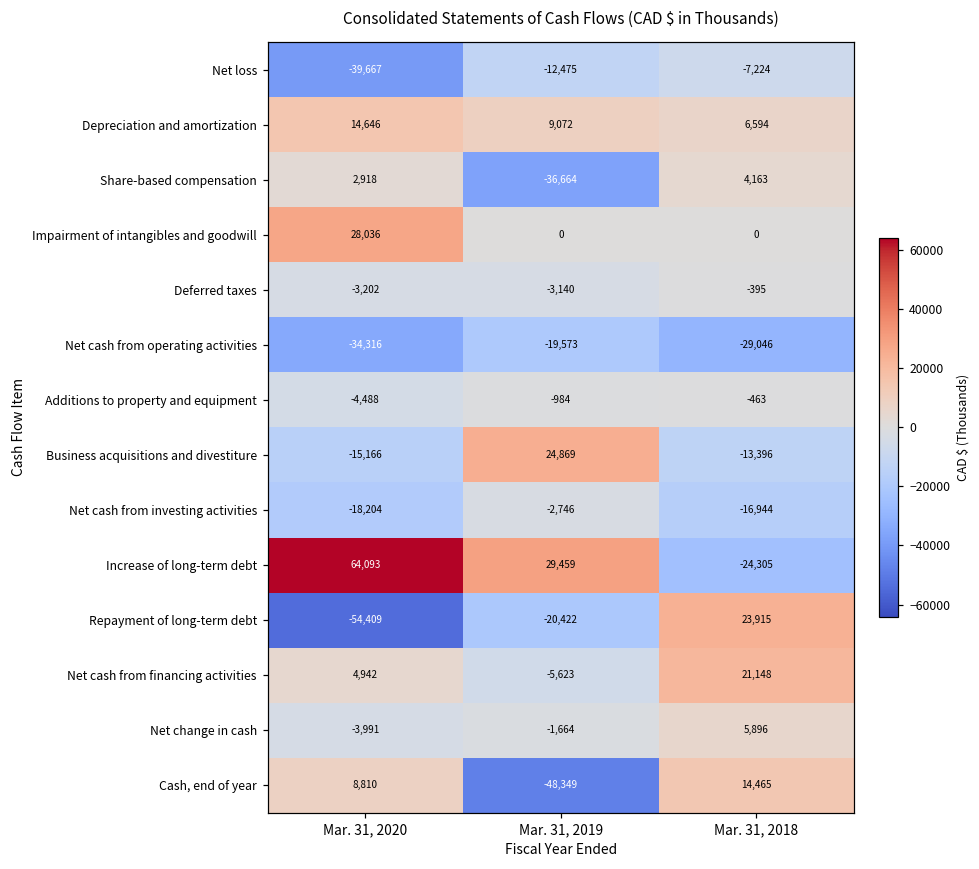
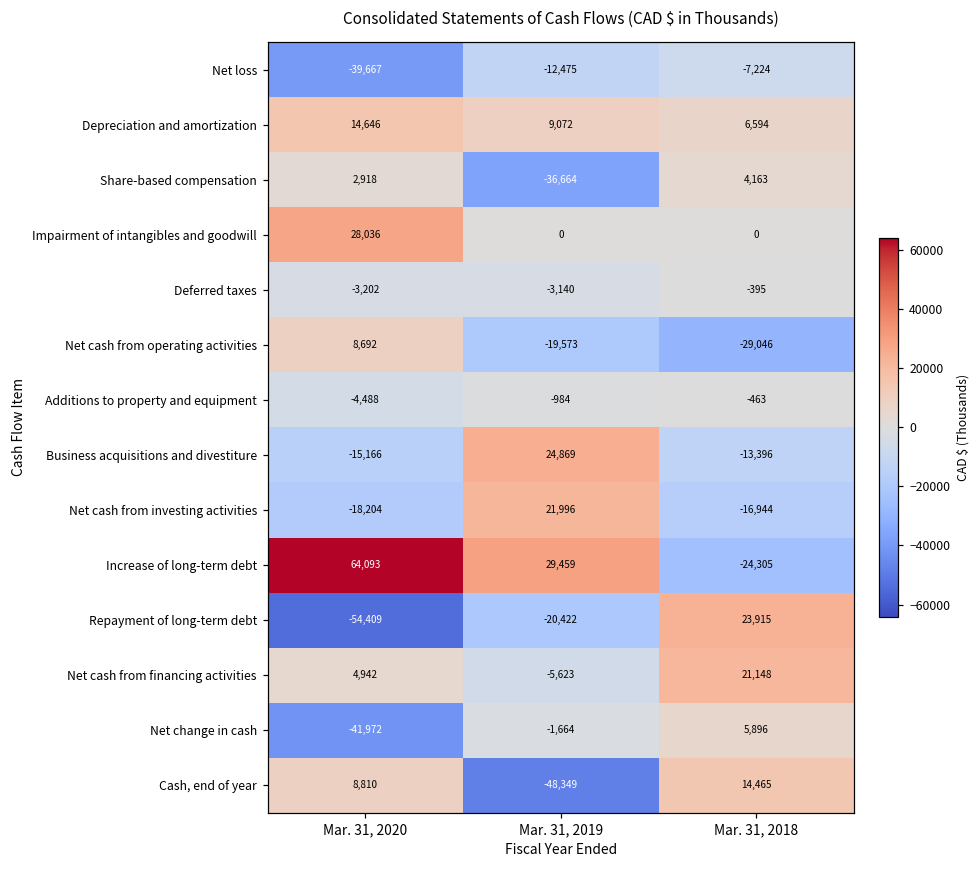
  {
    "Net loss": {
      "Mar. 31, 2020": "-39,667",
      "Mar. 31, 2019": "-12,475",
      "Mar. 31, 2018": "-7,224"
    },
    "Depreciation and amortization": {
      "Mar. 31, 2020": "14,646",
      "Mar. 31, 2019": "9,072",
      "Mar. 31, 2018": "6,594"
    },
    "Share-based compensation": {
      "Mar. 31, 2020": "2,918",
      "Mar. 31, 2019": "-36,664",
      "Mar. 31, 2018": "4,163"
    },
    "Impairment of intangibles and goodwill": {
      "Mar. 31, 2020": "28,036",
      "Mar. 31, 2019": "0",
      "Mar. 31, 2018": "0"
    },
    "Deferred taxes": {
      "Mar. 31, 2020": "-3,202",
      "Mar. 31, 2019": "-3,140",
      "Mar. 31, 2018": "-395"
    },
    "Net cash from operating activities": {
-     "Mar. 31, 2020": "-34,316",
+     "Mar. 31, 2020": "8,692",
      "Mar. 31, 2019": "-19,573",
      "Mar. 31, 2018": "-29,046"
    },
    "Additions to property and equipment": {
      "Mar. 31, 2020": "-4,488",
      "Mar. 31, 2019": "-984",
      "Mar. 31, 2018": "-463"
    },
    "Business acquisitions and divestiture": {
      "Mar. 31, 2020": "-15,166",
      "Mar. 31, 2019": "24,869",
      "Mar. 31, 2018": "-13,396"
    },
    "Net cash from investing activities": {
      "Mar. 31, 2020": "-18,204",
-     "Mar. 31, 2019": "-2,746",
+     "Mar. 31, 2019": "21,996",
      "Mar. 31, 2018": "-16,944"
    },
    "Increase of long-term debt": {
      "Mar. 31, 2020": "64,093",
      "Mar. 31, 2019": "29,459",
      "Mar. 31, 2018": "-24,305"
    },
    "Repayment of long-term debt": {
      "Mar. 31, 2020": "-54,409",
      "Mar. 31, 2019": "-20,422",
      "Mar. 31, 2018": "23,915"
    },
    "Net cash from financing activities": {
      "Mar. 31, 2020": "4,942",
      "Mar. 31, 2019": "-5,623",
      "Mar. 31, 2018": "21,148"
    },
    "Net change in cash": {
-     "Mar. 31, 2020": "-3,991",
+     "Mar. 31, 2020": "-41,972",
      "Mar. 31, 2019": "-1,664",
      "Mar. 31, 2018": "5,896"
    },
    "Cash, end of year": {
      "Mar. 31, 2020": "8,810",
      "Mar. 31, 2019": "-48,349",
      "Mar. 31, 2018": "14,465"
    }
  }
